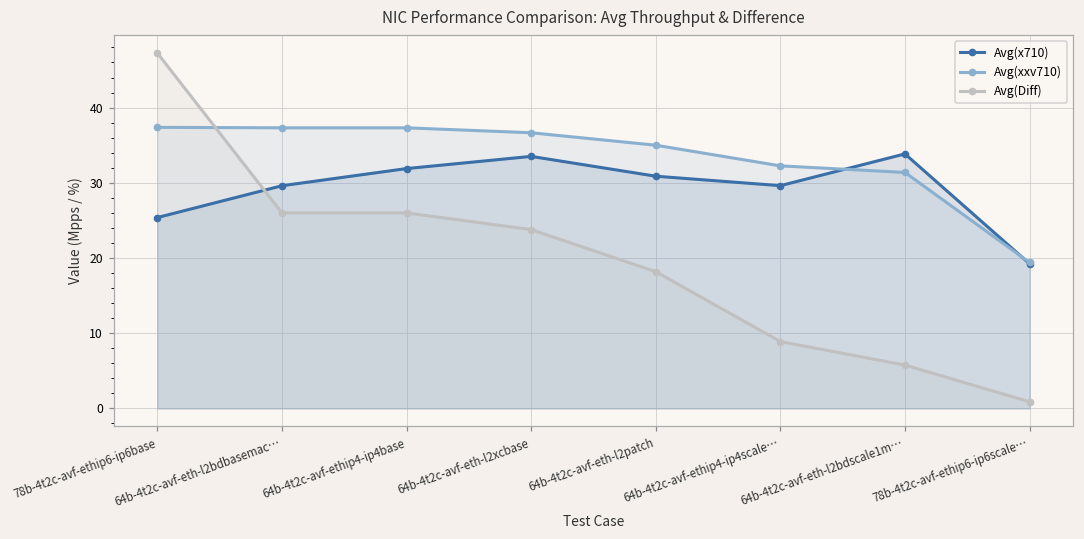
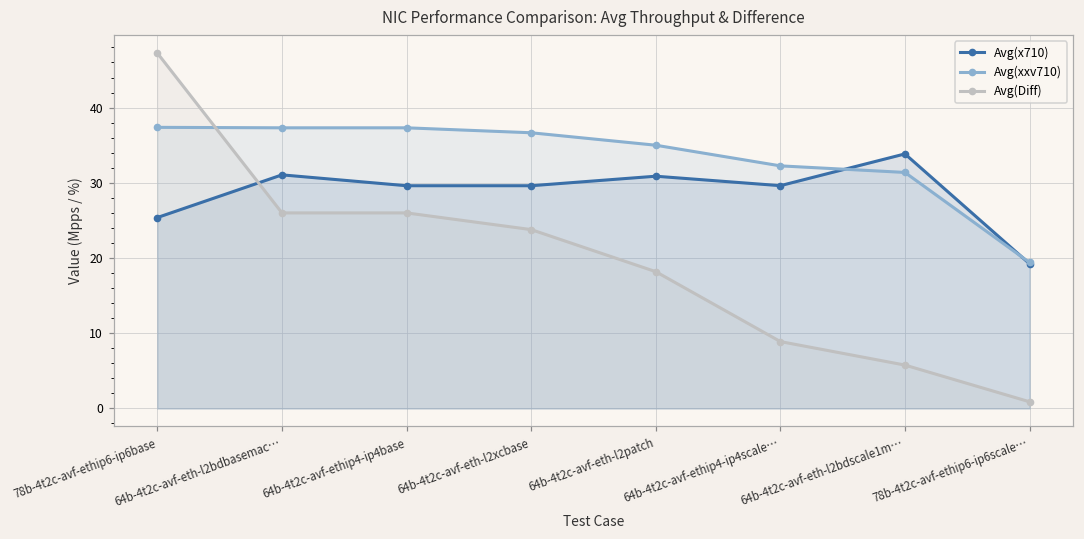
  {
    "Avg(x710)": {
      "78b-4t2c-avf-ethip6-ip6base": 25,
-     "64b-4t2c-avf-eth-l2bdbasemac…": 30,
-     "64b-4t2c-avf-ethip4-ip4base": 32,
-     "64b-4t2c-avf-eth-l2xcbase": 34,
+     "64b-4t2c-avf-eth-l2bdbasemac…": 31,
+     "64b-4t2c-avf-ethip4-ip4base": 30,
+     "64b-4t2c-avf-eth-l2xcbase": 30,
      "64b-4t2c-avf-eth-l2patch": 31,
      "64b-4t2c-avf-ethip4-ip4scale…": 30,
      "64b-4t2c-avf-eth-l2bdscale1m…": 34
    }
  }
